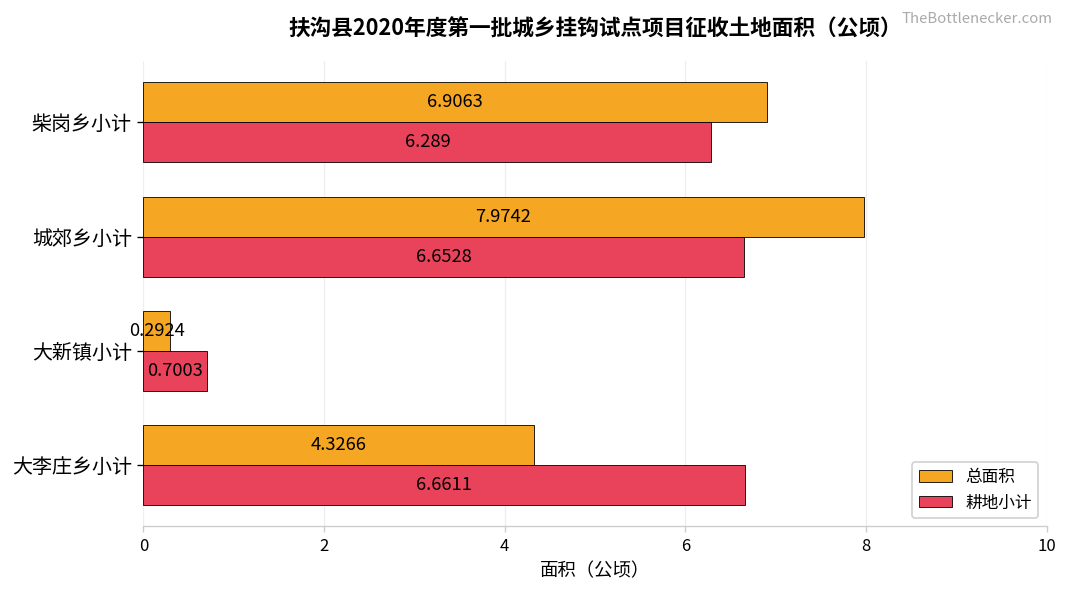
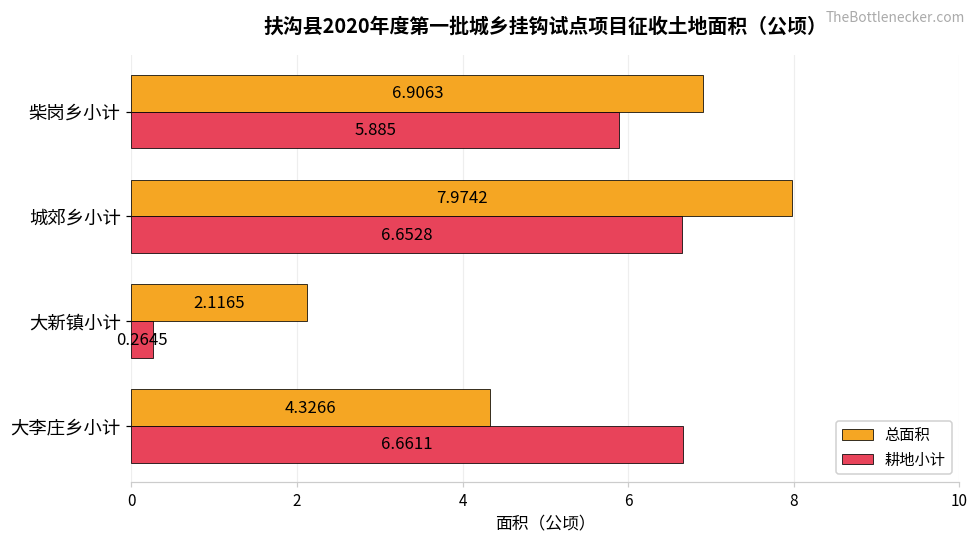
  {
    "总面积": {
      "柴岗乡小计": 6.9063,
      "城郊乡小计": 7.9742,
-     "大新镇小计": 0.2924,
+     "大新镇小计": 2.1165,
      "大李庄乡小计": 4.3266
    },
    "耕地小计": {
-     "柴岗乡小计": 6.289,
+     "柴岗乡小计": 5.885,
      "城郊乡小计": 6.6528,
-     "大新镇小计": 0.7003,
+     "大新镇小计": 0.2645,
      "大李庄乡小计": 6.6611
    }
  }
